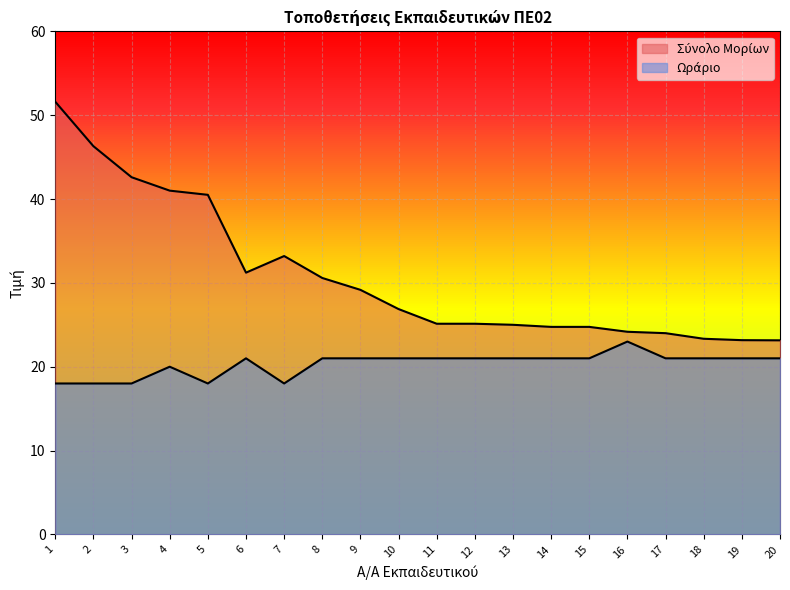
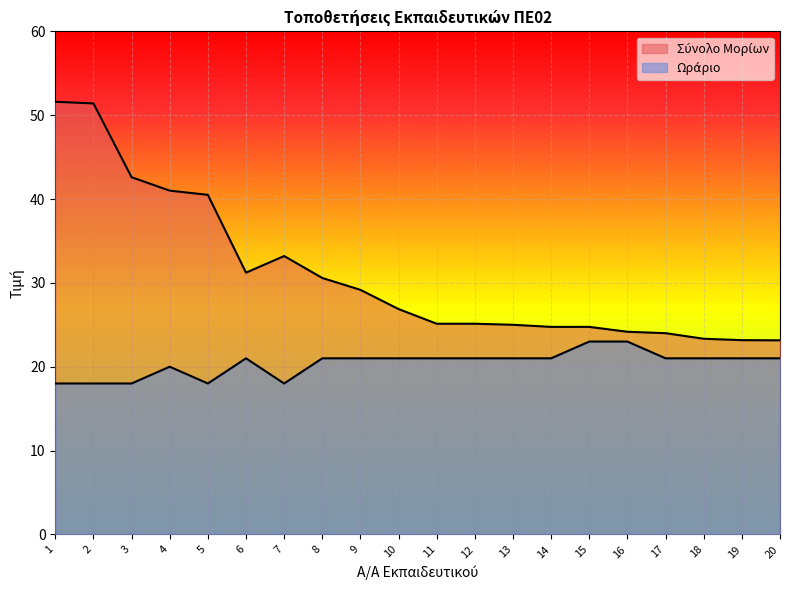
  {
    "Σύνολο Μορίων": {
      "1": 52,
-     "2": 46,
+     "2": 51,
      "3": 43,
      "4": 41,
      "5": 41,
      "6": 31,
      "7": 33,
      "8": 31,
      "9": 29,
      "10": 27,
      "11": 25,
      "12": 25,
      "13": 25,
      "14": 25,
      "15": 25,
      "16": 24,
      "17": 24,
      "18": 23,
      "19": 23,
      "20": 23
    },
    "Ωράριο": {
      "1": 18,
      "2": 18,
      "3": 18,
      "4": 20,
      "5": 18,
      "6": 21,
      "7": 18,
      "8": 21,
      "9": 21,
      "10": 21,
      "11": 21,
      "12": 21,
      "13": 21,
      "14": 21,
-     "15": 21,
+     "15": 23,
      "16": 23,
      "17": 21,
      "18": 21,
      "19": 21,
      "20": 21
    }
  }
